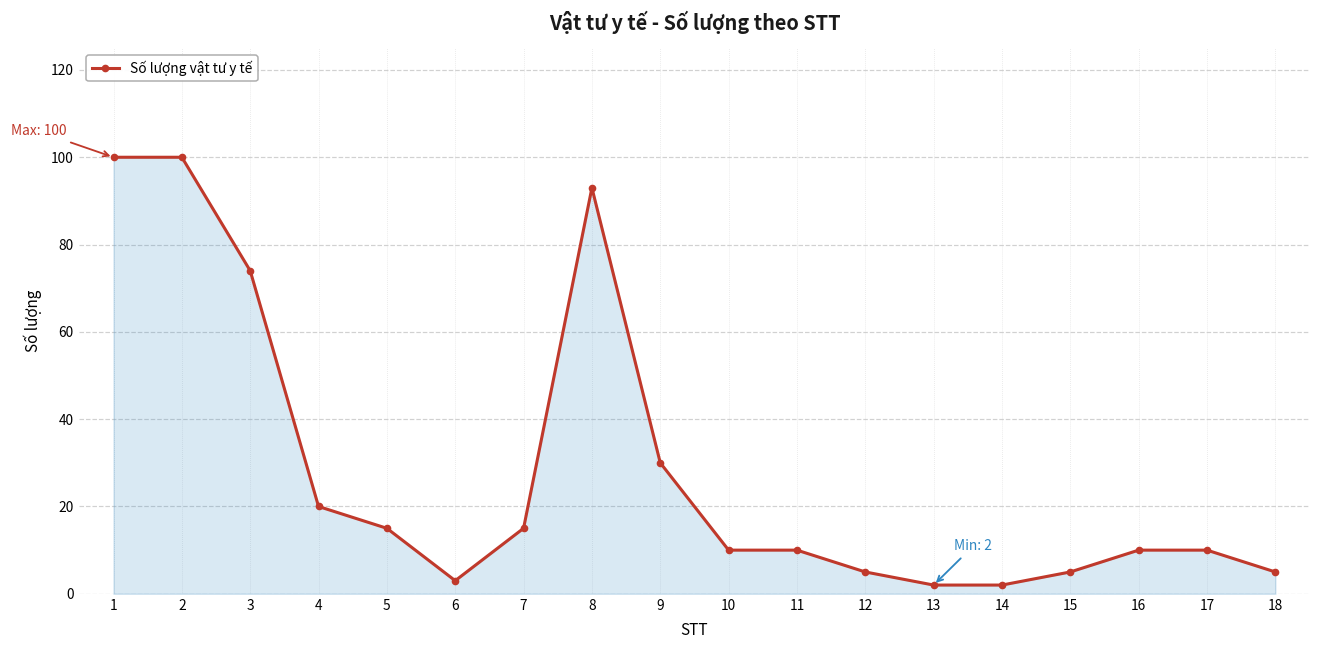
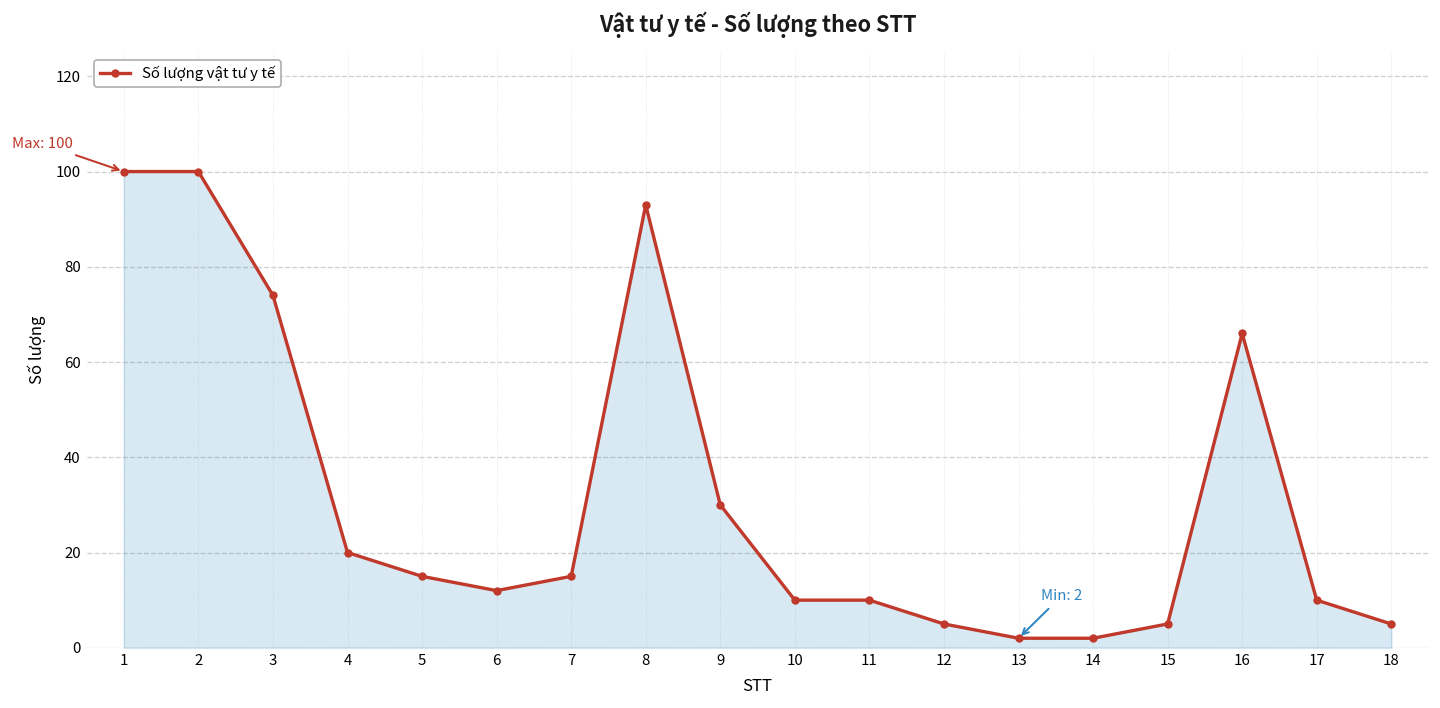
  {
    "2": 100,
    "3": 74,
    "4": 20,
    "5": 15,
-   "6": 3,
+   "6": 12,
    "7": 15,
    "8": 93,
    "9": 30,
    "10": 10,
    "11": 10,
    "12": 5,
    "14": 2,
    "15": 5,
-   "16": 10,
+   "16": 66,
    "17": 10,
    "18": 5
  }
